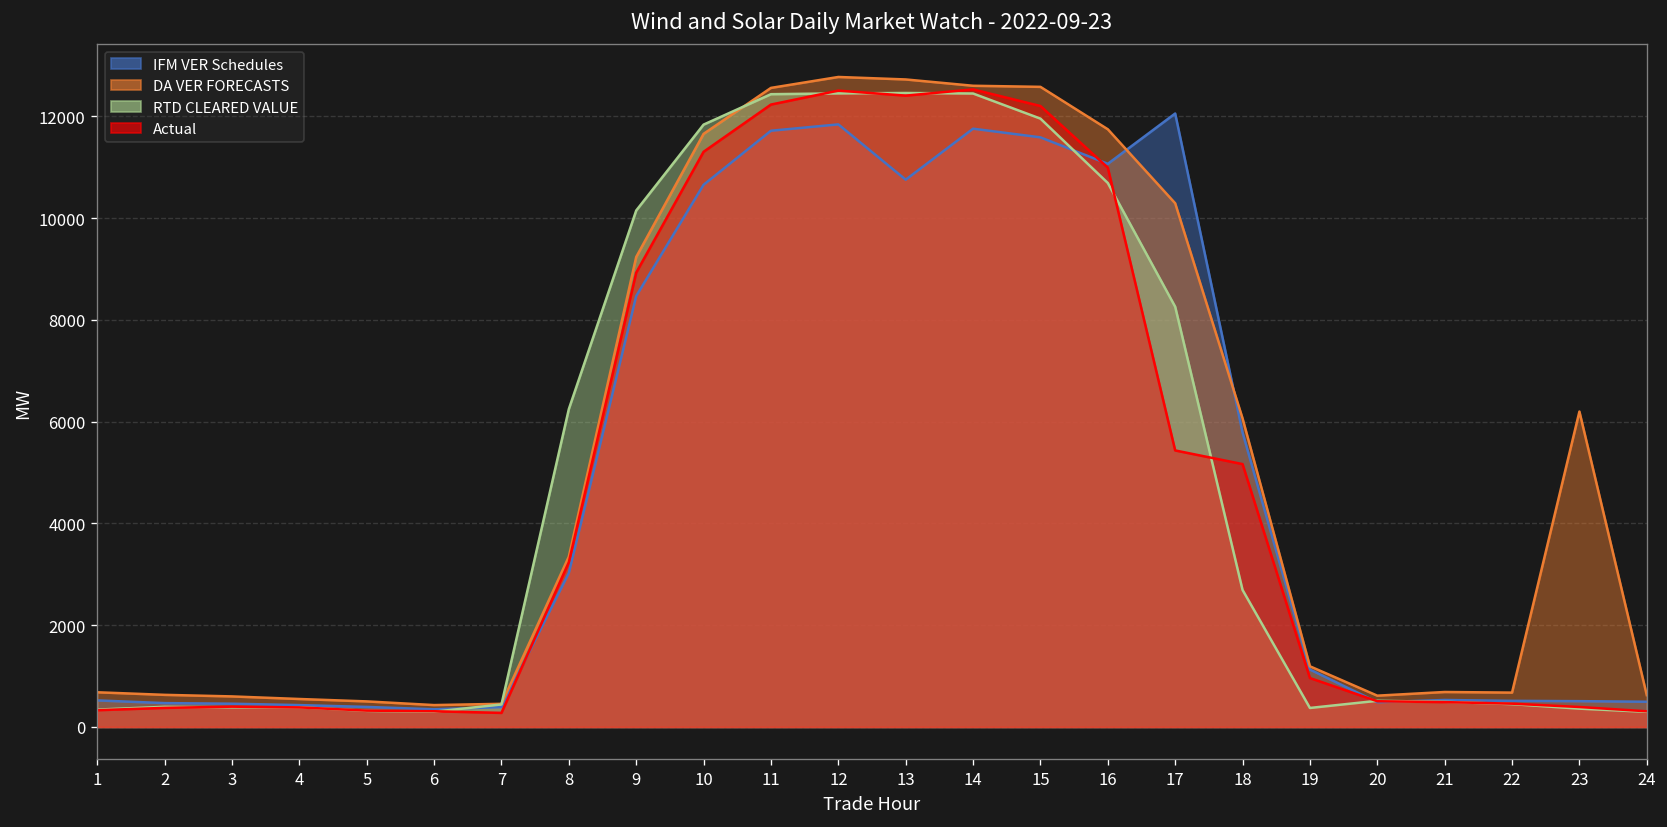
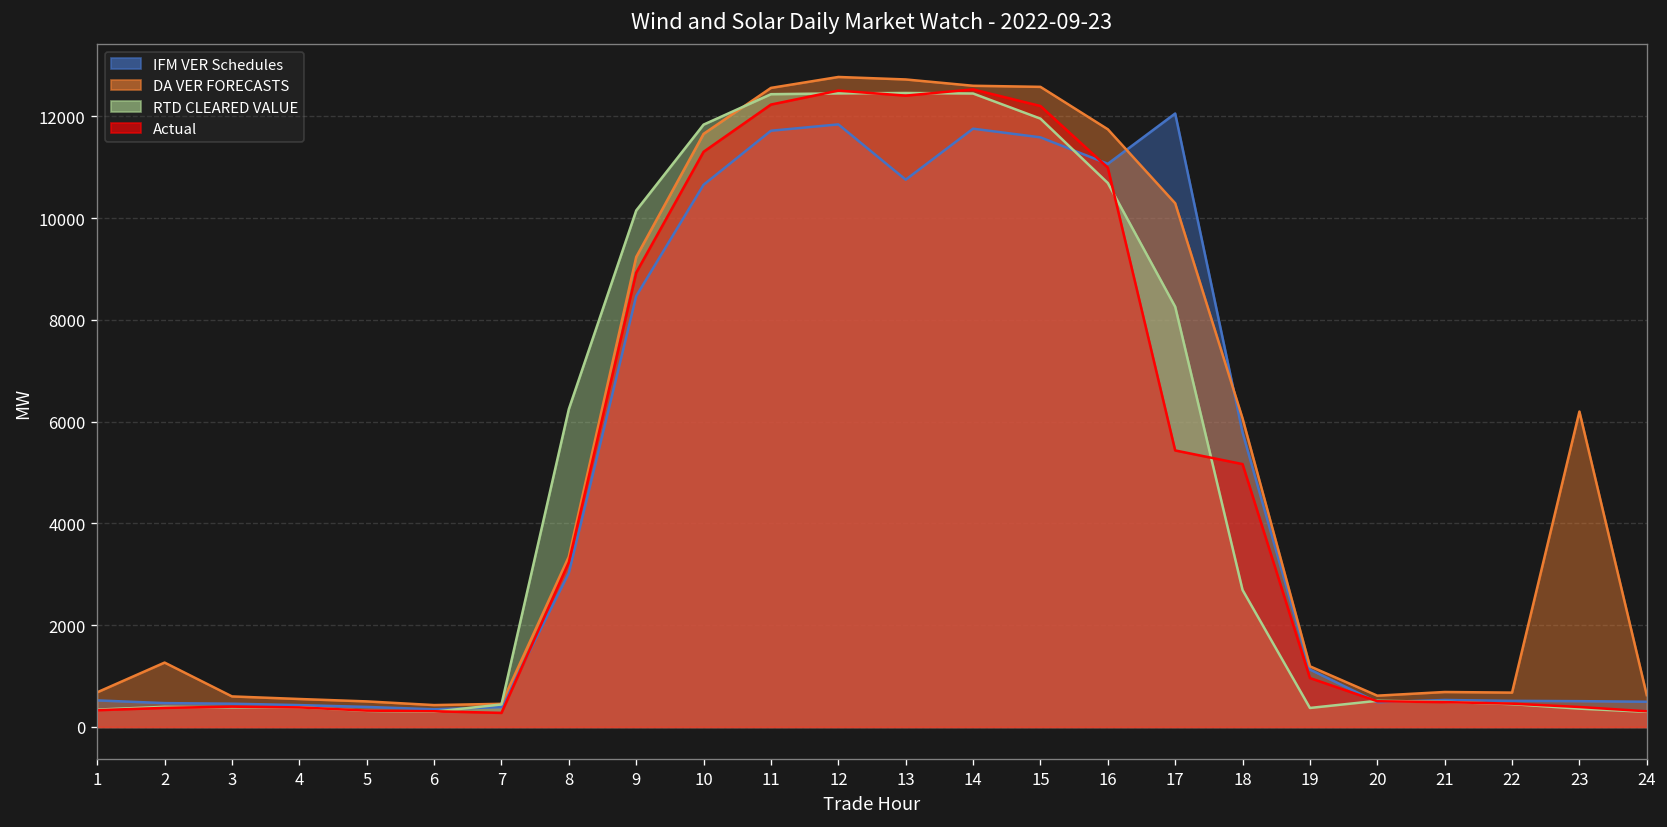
  {
    "IFM VER Schedules": {
      "1": 500,
      "2": 500,
      "5": 400,
      "8": 3000,
      "9": 8500,
      "10": 10700,
      "11": 11700,
      "12": 11800,
      "13": 10800,
      "14": 11800,
      "15": 11600,
      "16": 11100,
      "17": 12100,
      "18": 5800,
      "19": 1100,
      "23": 500,
      "24": 500
    },
    "DA VER FORECASTS": {
      "1": 700,
-     "2": 600,
+     "2": 1300,
      "3": 600,
      "4": 500,
      "5": 500,
      "6": 400,
      "8": 3300,
      "9": 9200,
      "10": 11700,
      "11": 12600,
      "12": 12800,
      "13": 12700,
      "14": 12600,
      "15": 12600,
      "16": 11700,
      "17": 10300,
      "18": 6100,
      "19": 1200,
      "20": 600,
      "21": 700,
      "22": 700,
      "23": 6200,
      "24": 600
    },
    "RTD CLEARED VALUE": {
      "8": 6200,
      "9": 10100,
      "10": 11800,
      "11": 12400,
      "14": 12400,
      "15": 12000,
      "16": 10700,
      "17": 8300,
      "18": 2700,
      "19": 400
    },
    "Actual": {
      "7": 300,
      "8": 3200,
      "9": 8900,
      "10": 11300,
      "11": 12200,
      "14": 12500,
      "15": 12200,
      "16": 11000,
      "17": 5400,
      "18": 5200,
      "19": 1000
    }
  }
